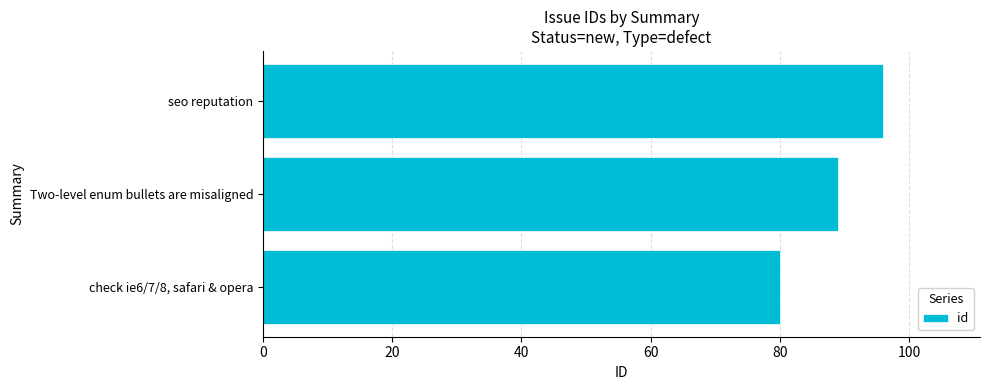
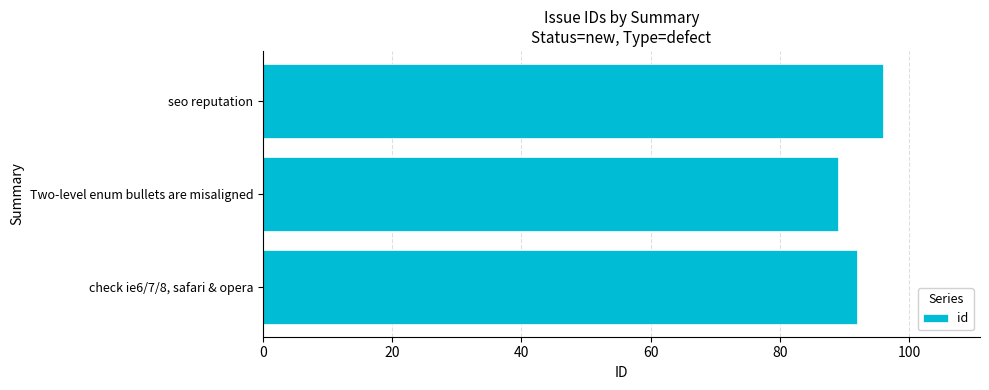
  {
    "seo reputation": 96,
    "Two-level enum bullets are misaligned": 89,
-   "check ie6/7/8, safari & opera": 80
+   "check ie6/7/8, safari & opera": 92
  }
